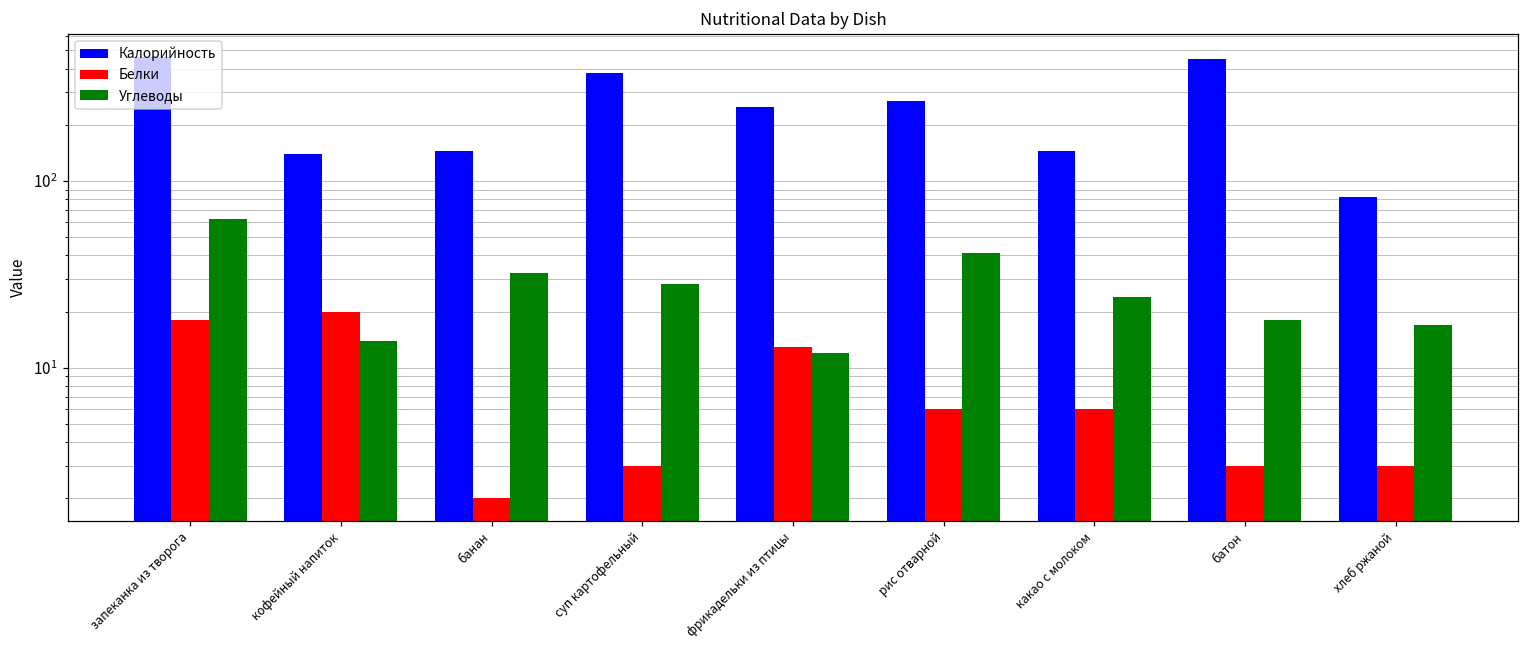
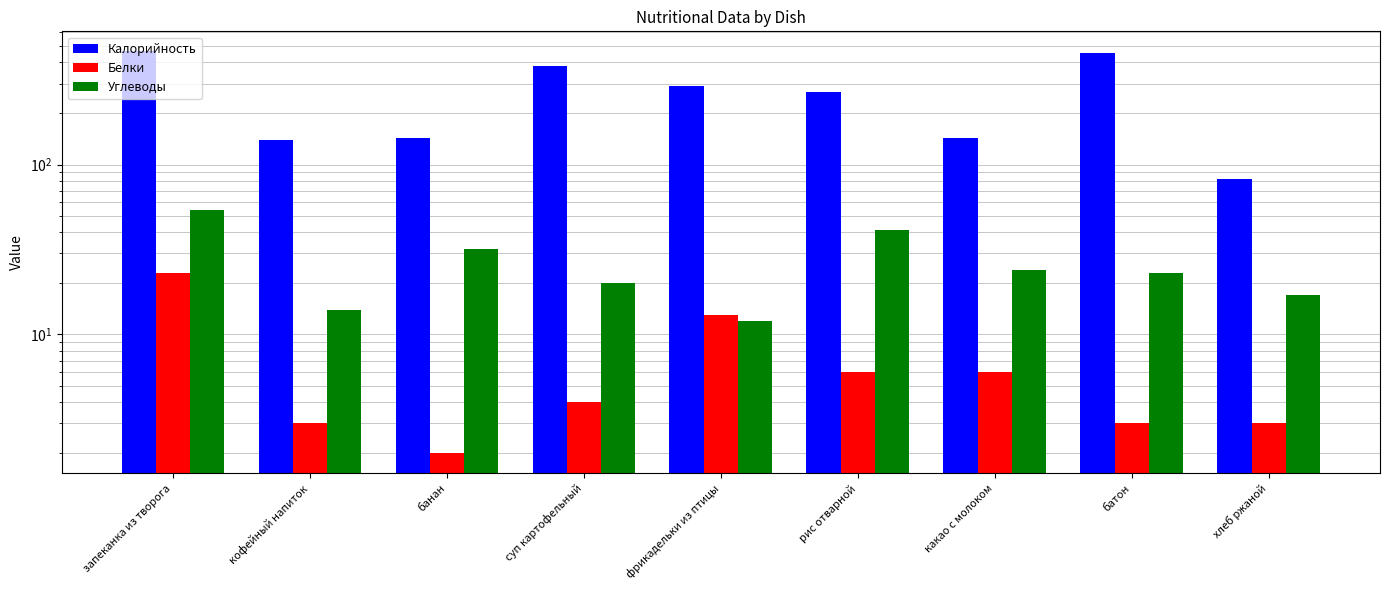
  {
    "Калорийность": {
      "кофейный напиток": 140,
      "банан": 140,
      "суп картофельный": 380,
-     "фрикадельки из птицы": 250,
+     "фрикадельки из птицы": 290,
      "рис отварной": 270,
      "какао с молоком": 140,
      "батон": 450,
      "хлеб ржаной": 80
    },
    "Белки": {
-     "запеканка из творога": 18,
-     "кофейный напиток": 20,
+     "запеканка из творога": 23,
+     "кофейный напиток": 3,
      "банан": 2,
-     "суп картофельный": 3,
+     "суп картофельный": 4,
      "фрикадельки из птицы": 13,
      "рис отварной": 6,
      "какао с молоком": 6,
      "батон": 3,
      "хлеб ржаной": 3
    },
    "Углеводы": {
-     "запеканка из творога": 63,
+     "запеканка из творога": 54,
      "кофейный напиток": 14,
      "банан": 32,
-     "суп картофельный": 28,
+     "суп картофельный": 20,
      "фрикадельки из птицы": 12,
      "рис отварной": 41,
      "какао с молоком": 24,
-     "батон": 18,
+     "батон": 23,
      "хлеб ржаной": 17
    }
  }
